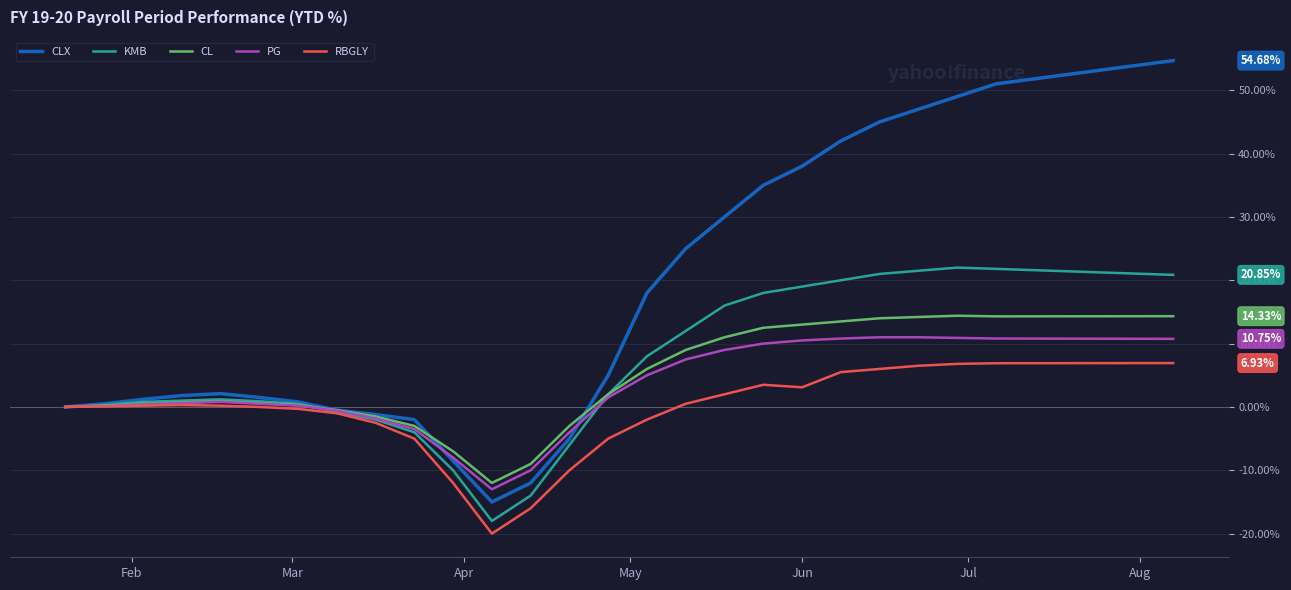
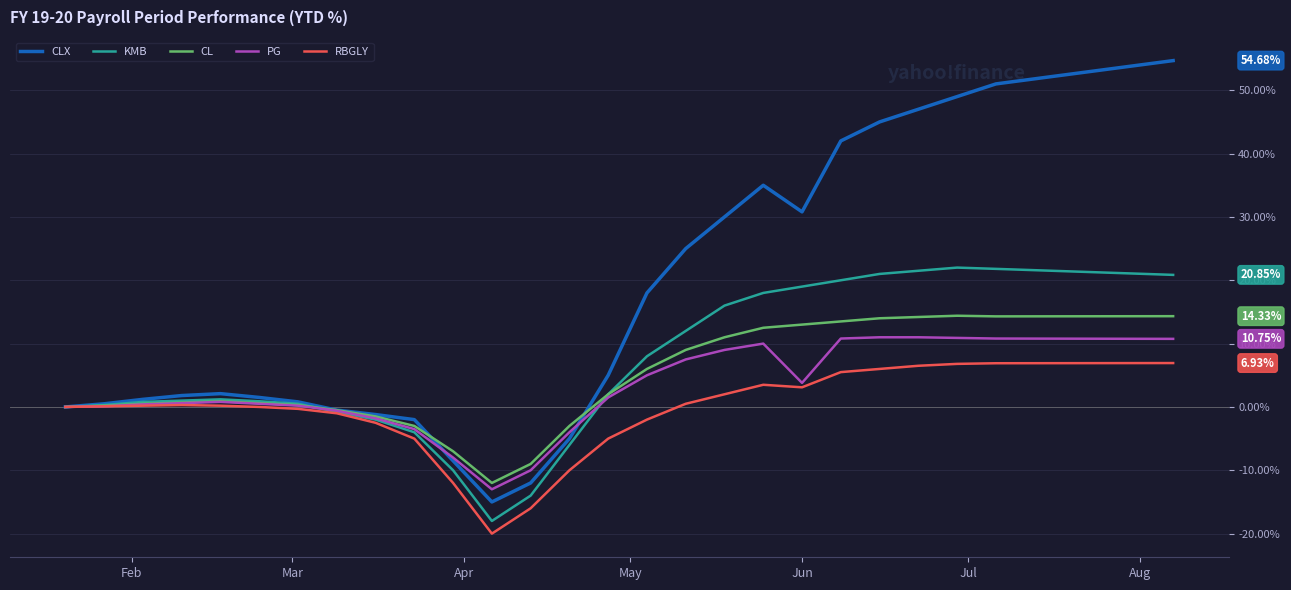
  {
    "CLX": {
-     "Jun": "38%"
+     "Jun": "31%"
    },
    "KMB": {
      "Jun": "19%"
    },
    "CL": {
      "Jun": "13%"
    },
    "PG": {
-     "Jun": "11%"
+     "Jun": "4%"
    },
    "RBGLY": {
      "Jun": "3%"
    }
  }
